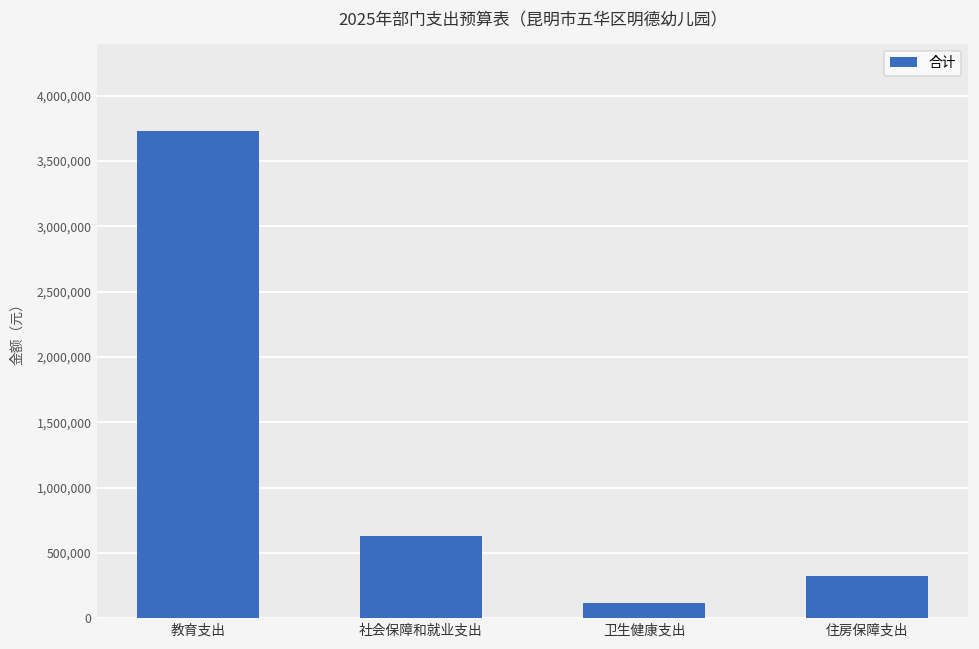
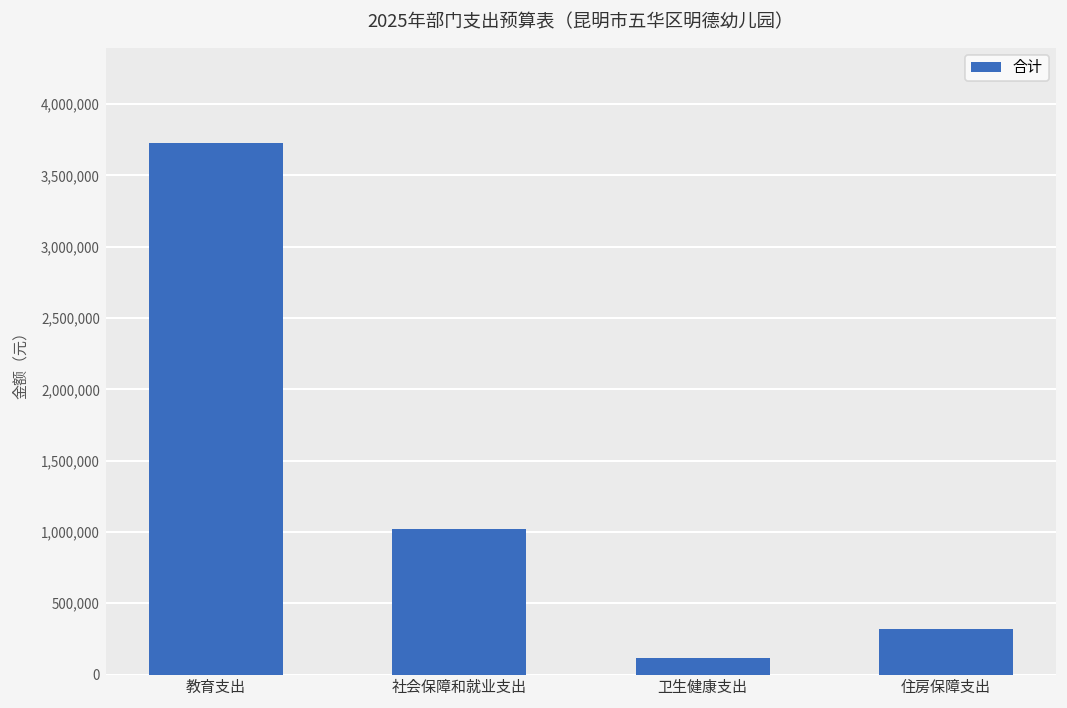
  {
    "教育支出": "3,730,000",
-   "社会保障和就业支出": "630,000",
+   "社会保障和就业支出": "1,020,000",
    "卫生健康支出": "120,000",
    "住房保障支出": "320,000"
  }
